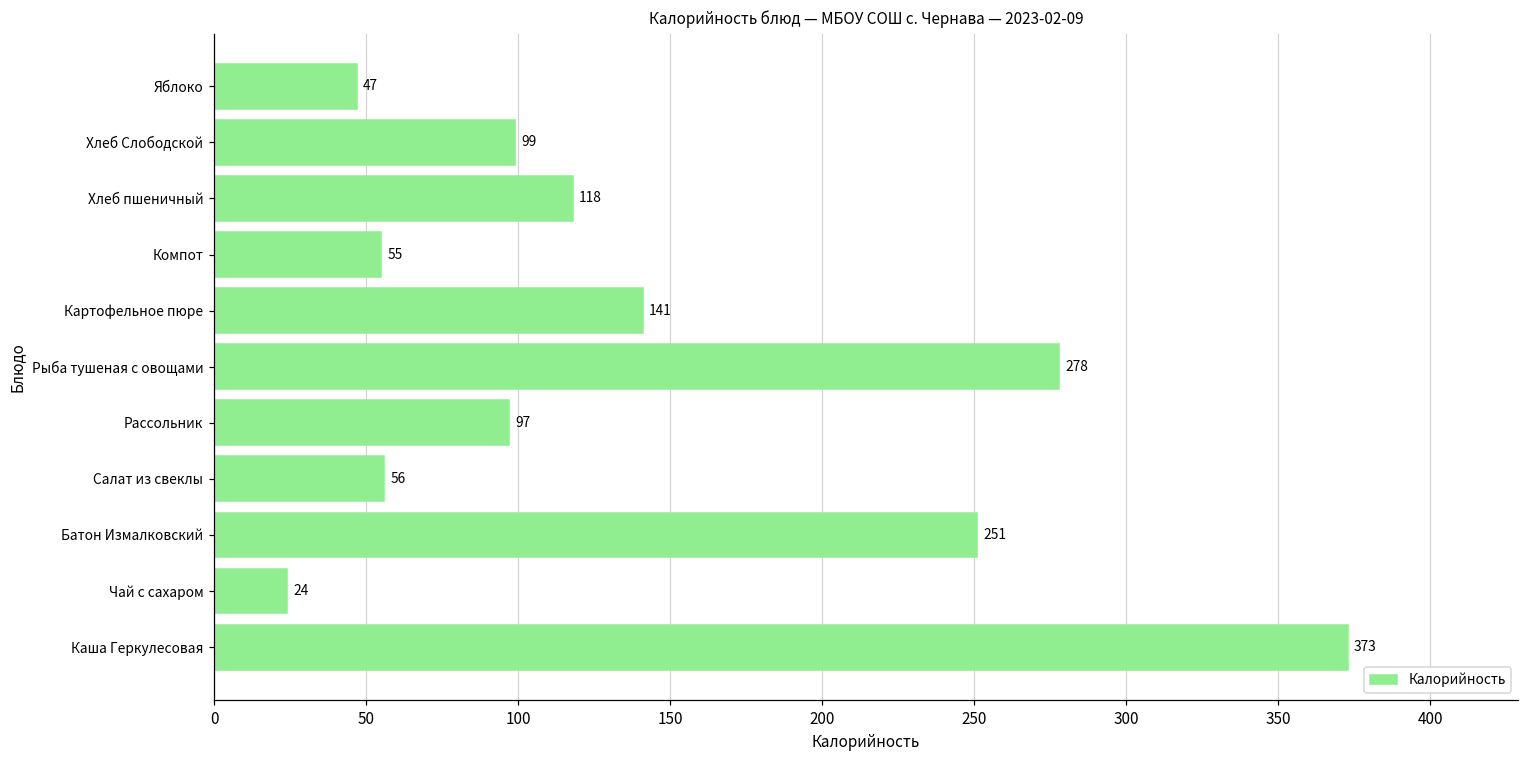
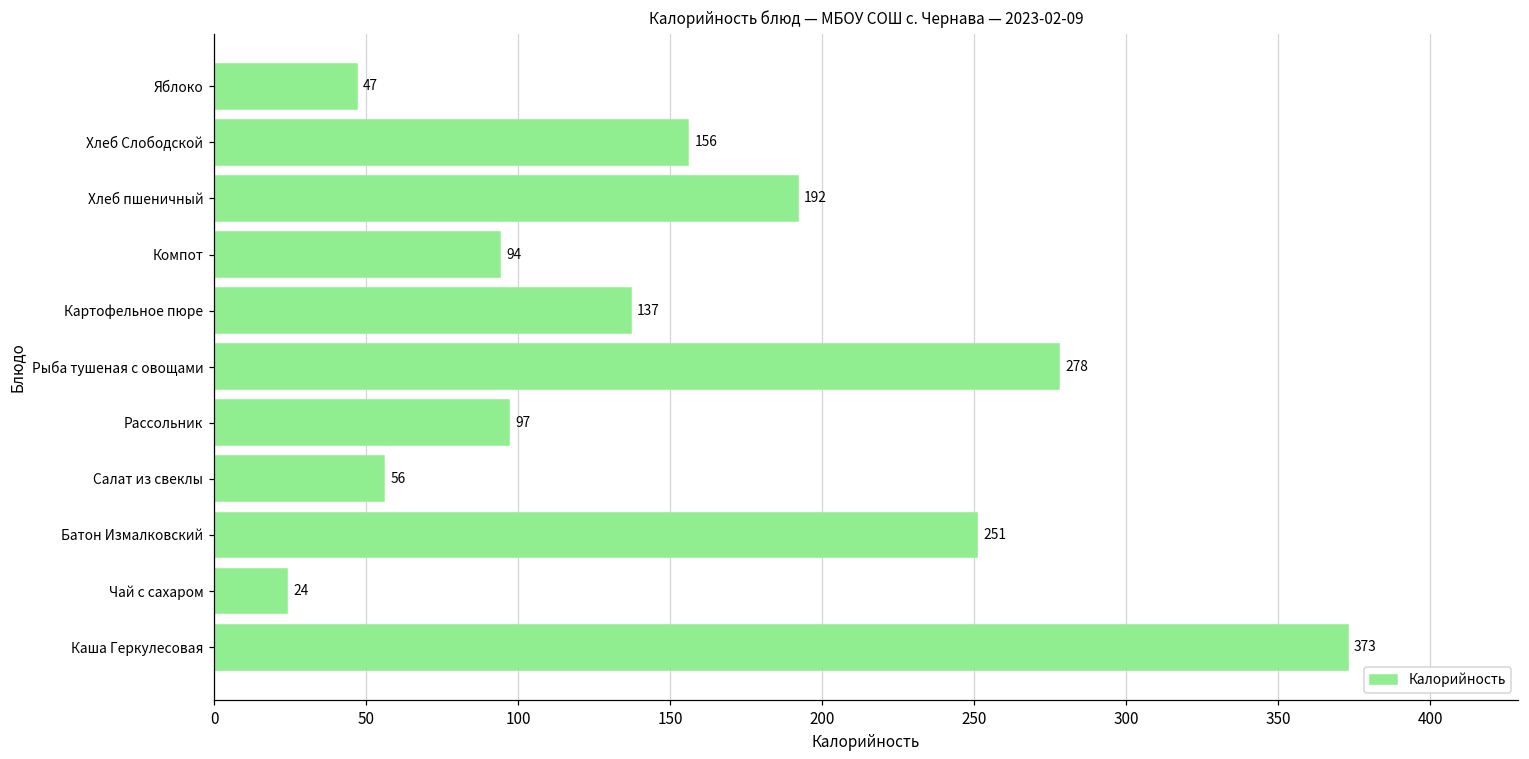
  {
    "Яблоко": 47,
-   "Хлеб Слободской": 99,
-   "Хлеб пшеничный": 118,
-   "Компот": 55,
-   "Картофельное пюре": 141,
+   "Хлеб Слободской": 156,
+   "Хлеб пшеничный": 192,
+   "Компот": 94,
+   "Картофельное пюре": 137,
    "Рыба тушеная с овощами": 278,
    "Рассольник": 97,
    "Салат из свеклы": 56,
    "Батон Измалковский": 251,
    "Чай с сахаром": 24,
    "Каша Геркулесовая": 373
  }
